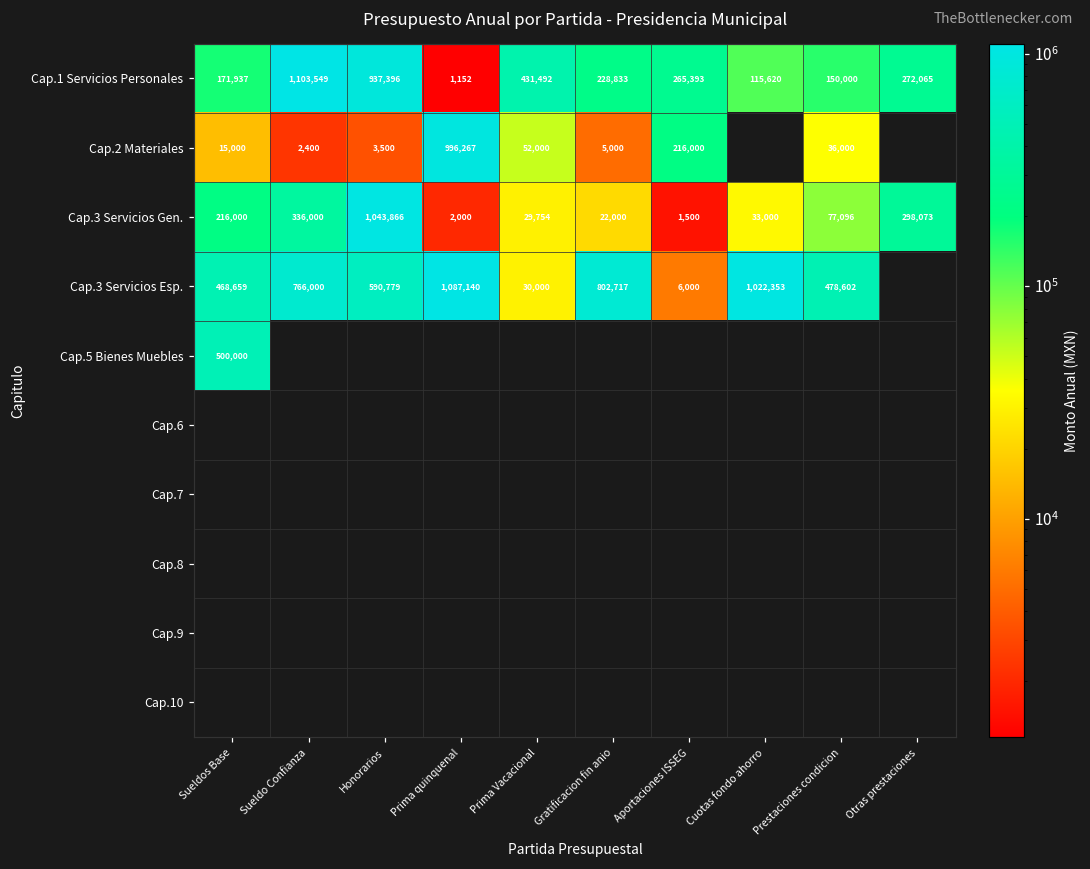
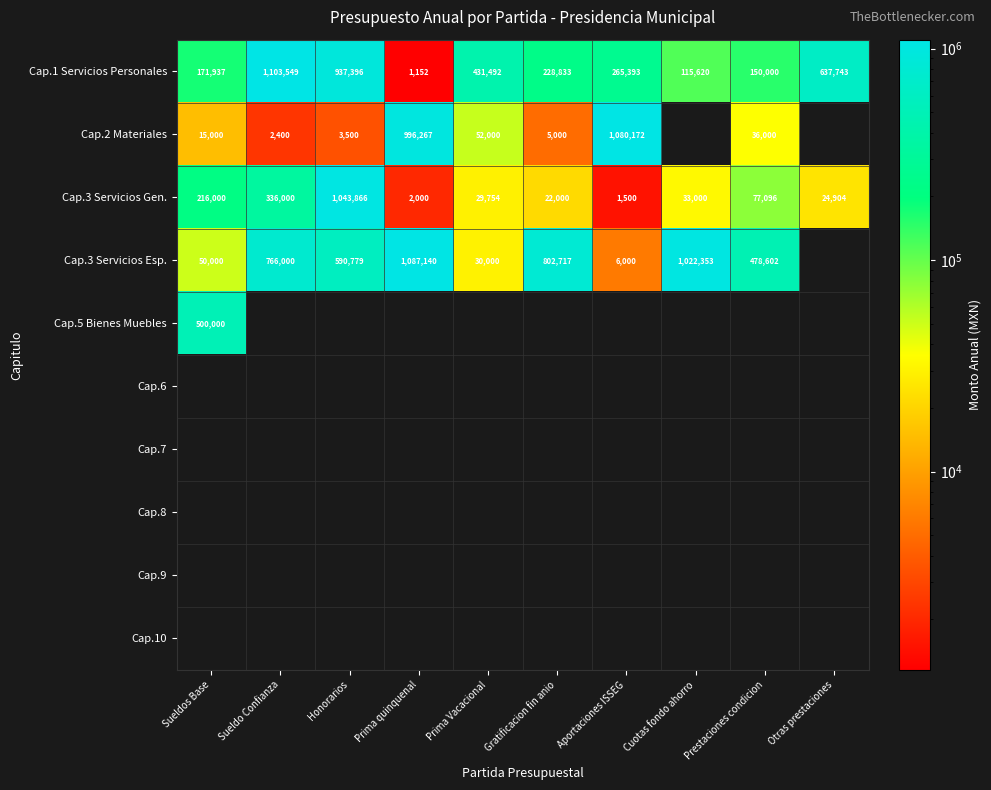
  {
    "Cap.1 Servicios Personales": {
      "Sueldos Base": "171,937",
      "Sueldo Confianza": "1,103,549",
      "Honorarios": "937,396",
      "Prima quinquenal": "1,152",
      "Prima Vacacional": "431,492",
      "Gratificacion fin anio": "228,833",
      "Aportaciones ISSEG": "265,393",
      "Cuotas fondo ahorro": "115,620",
      "Prestaciones condicion": "150,000",
-     "Otras prestaciones": "272,065"
+     "Otras prestaciones": "637,743"
    },
    "Cap.2 Materiales": {
      "Sueldos Base": "15,000",
      "Sueldo Confianza": "2,400",
      "Honorarios": "3,500",
      "Prima quinquenal": "996,267",
      "Prima Vacacional": "52,000",
      "Gratificacion fin anio": "5,000",
-     "Aportaciones ISSEG": "216,000",
+     "Aportaciones ISSEG": "1,080,172",
      "Prestaciones condicion": "36,000"
    },
    "Cap.3 Servicios Gen.": {
      "Sueldos Base": "216,000",
      "Sueldo Confianza": "336,000",
      "Honorarios": "1,043,866",
      "Prima quinquenal": "2,000",
      "Prima Vacacional": "29,754",
      "Gratificacion fin anio": "22,000",
      "Aportaciones ISSEG": "1,500",
      "Cuotas fondo ahorro": "33,000",
      "Prestaciones condicion": "77,096",
-     "Otras prestaciones": "298,073"
+     "Otras prestaciones": "24,904"
    },
    "Cap.3 Servicios Esp.": {
-     "Sueldos Base": "468,659",
+     "Sueldos Base": "50,000",
      "Sueldo Confianza": "766,000",
      "Honorarios": "590,779",
      "Prima quinquenal": "1,087,140",
      "Prima Vacacional": "30,000",
      "Gratificacion fin anio": "802,717",
      "Aportaciones ISSEG": "6,000",
      "Cuotas fondo ahorro": "1,022,353",
      "Prestaciones condicion": "478,602"
    },
    "Cap.5 Bienes Muebles": {
      "Sueldos Base": "500,000"
    }
  }
